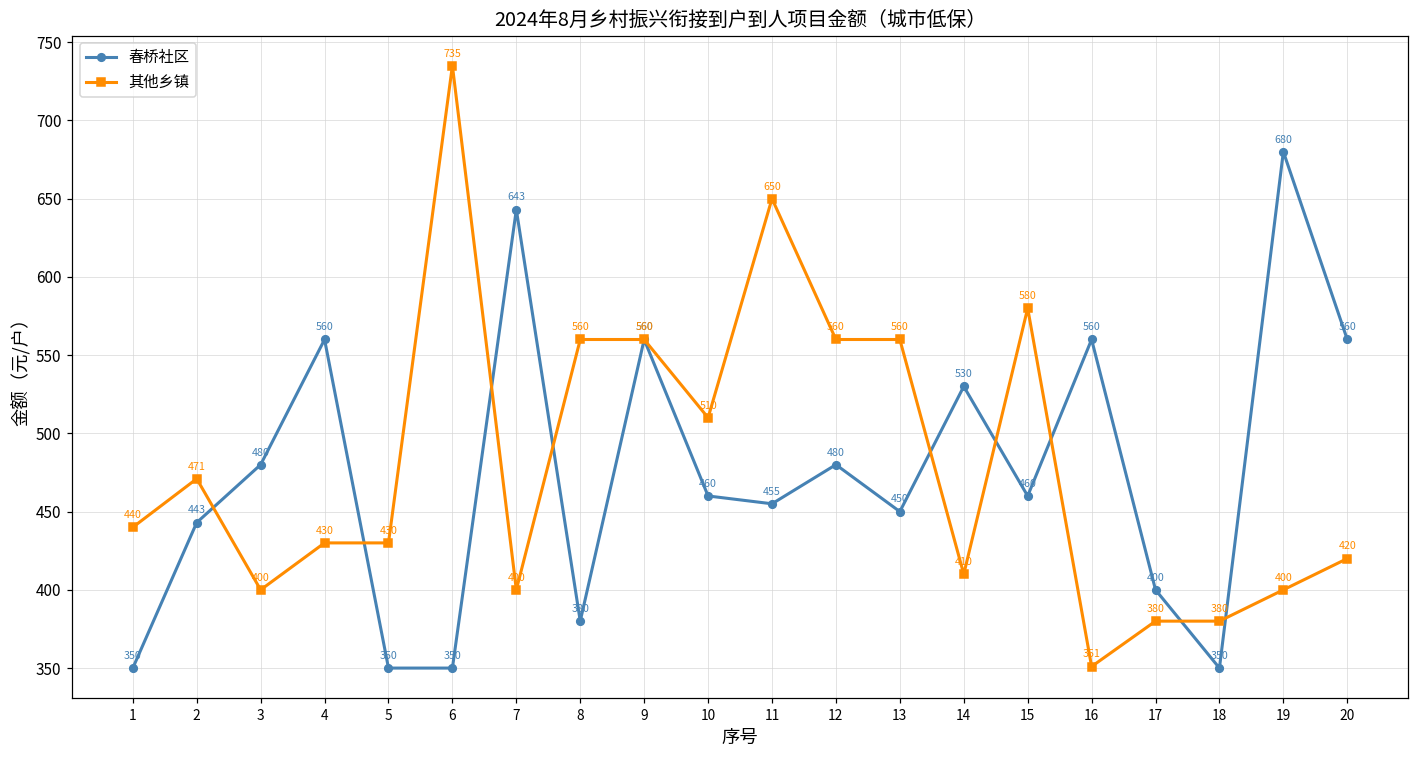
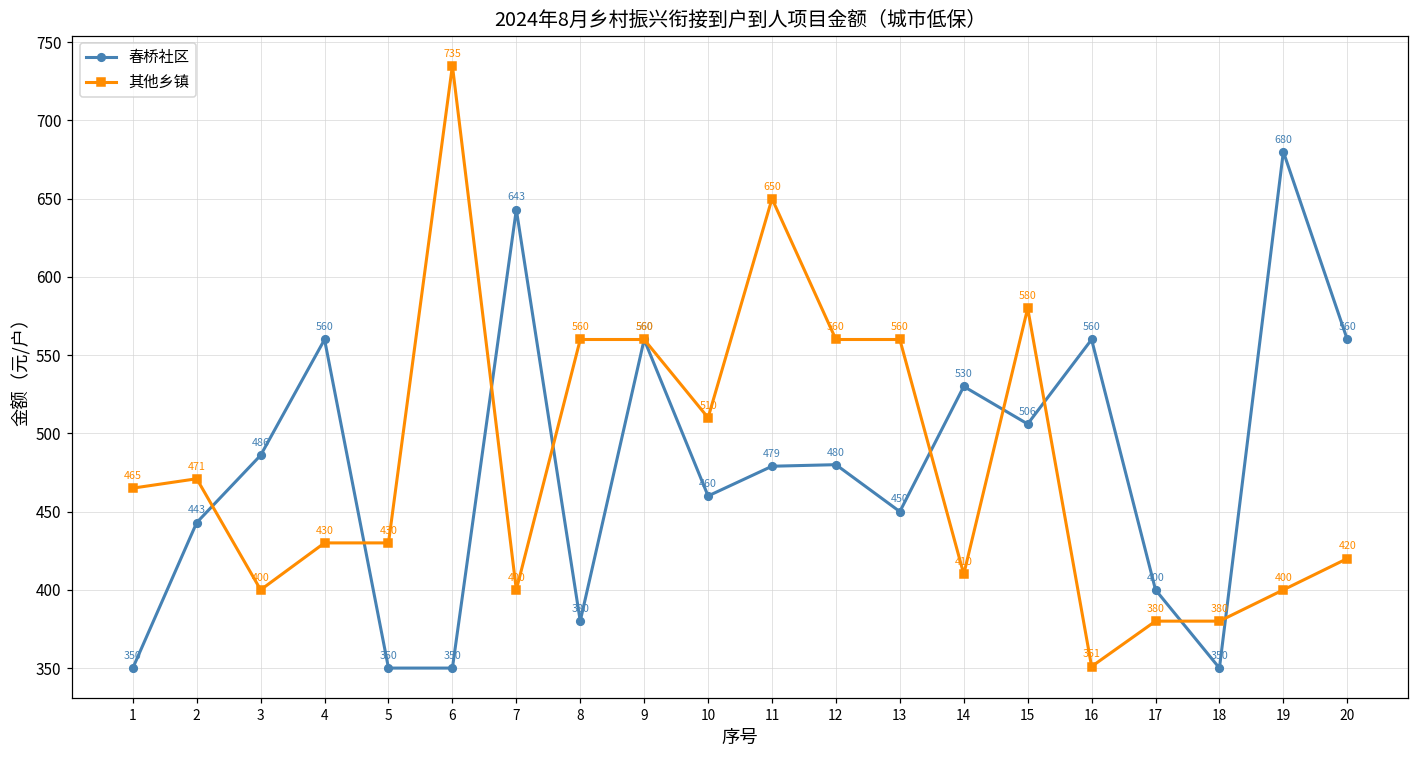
  {
    "春桥社区": {
      "1": 350,
      "2": 443,
-     "3": 480,
+     "3": 486,
      "4": 560,
      "5": 350,
      "6": 350,
      "7": 643,
      "8": 380,
      "10": 460,
-     "11": 455,
+     "11": 479,
      "12": 480,
      "13": 450,
      "14": 530,
-     "15": 460,
+     "15": 506,
      "16": 560,
      "17": 400,
      "18": 350,
      "19": 680,
      "20": 560
    },
    "其他乡镇": {
-     "1": 440,
+     "1": 465,
      "2": 471,
      "3": 400,
      "4": 430,
      "5": 430,
      "6": 735,
      "7": 400,
      "8": 560,
      "10": 510,
      "11": 650,
      "12": 560,
      "13": 560,
      "14": 410,
      "15": 580,
      "16": 351,
      "17": 380,
      "18": 380,
      "19": 400,
      "20": 420
    }
  }
